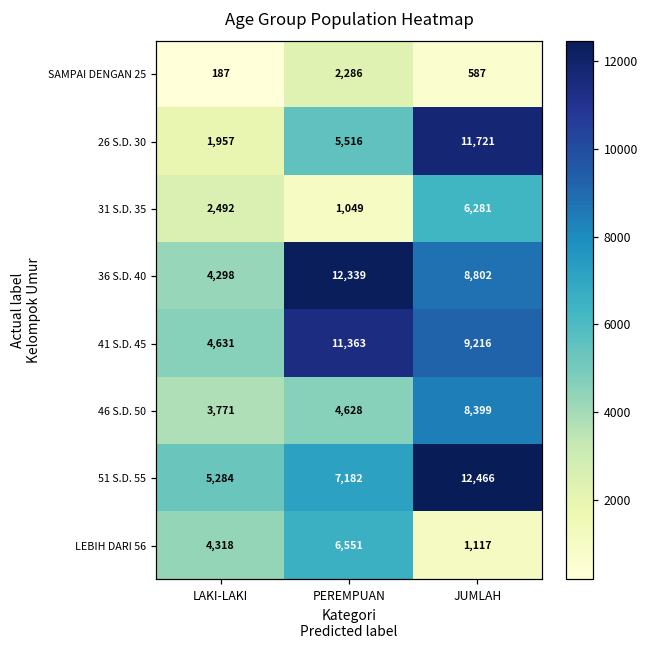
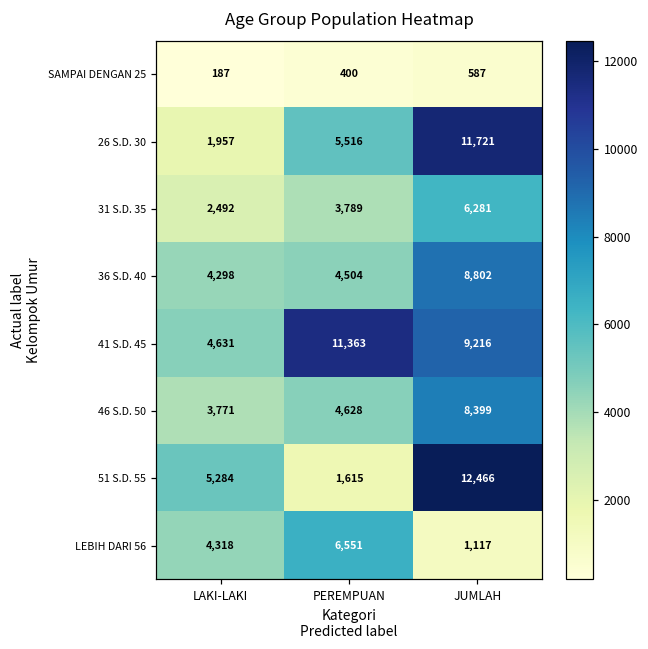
  {
    "SAMPAI DENGAN 25": {
      "LAKI-LAKI": "187",
-     "PEREMPUAN": "2,286",
+     "PEREMPUAN": "400",
      "JUMLAH": "587"
    },
    "26 S.D. 30": {
      "LAKI-LAKI": "1,957",
      "PEREMPUAN": "5,516",
      "JUMLAH": "11,721"
    },
    "31 S.D. 35": {
      "LAKI-LAKI": "2,492",
-     "PEREMPUAN": "1,049",
+     "PEREMPUAN": "3,789",
      "JUMLAH": "6,281"
    },
    "36 S.D. 40": {
      "LAKI-LAKI": "4,298",
-     "PEREMPUAN": "12,339",
+     "PEREMPUAN": "4,504",
      "JUMLAH": "8,802"
    },
    "41 S.D. 45": {
      "LAKI-LAKI": "4,631",
      "PEREMPUAN": "11,363",
      "JUMLAH": "9,216"
    },
    "46 S.D. 50": {
      "LAKI-LAKI": "3,771",
      "PEREMPUAN": "4,628",
      "JUMLAH": "8,399"
    },
    "51 S.D. 55": {
      "LAKI-LAKI": "5,284",
-     "PEREMPUAN": "7,182",
+     "PEREMPUAN": "1,615",
      "JUMLAH": "12,466"
    },
    "LEBIH DARI 56": {
      "LAKI-LAKI": "4,318",
      "PEREMPUAN": "6,551",
      "JUMLAH": "1,117"
    }
  }
